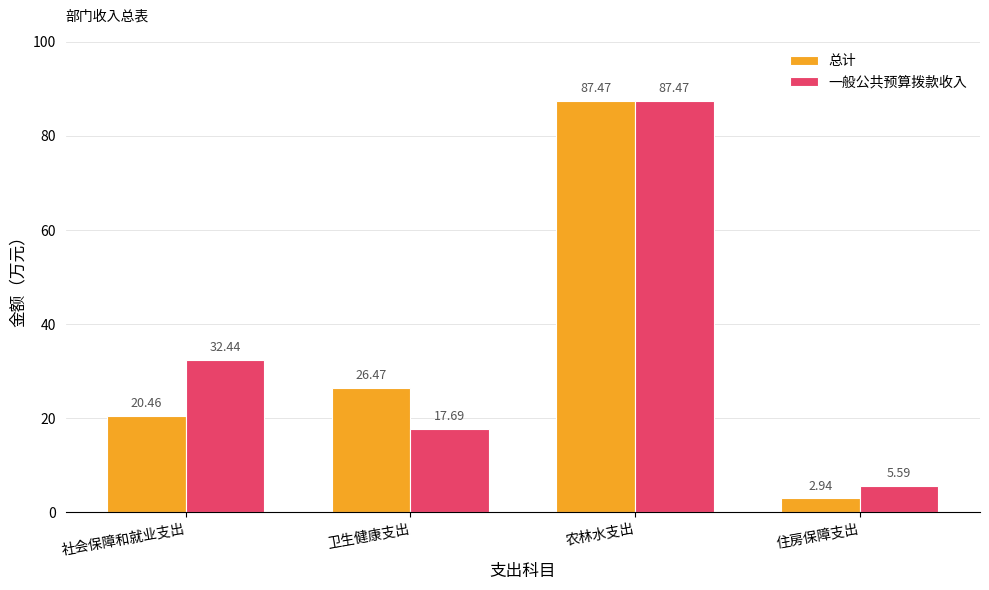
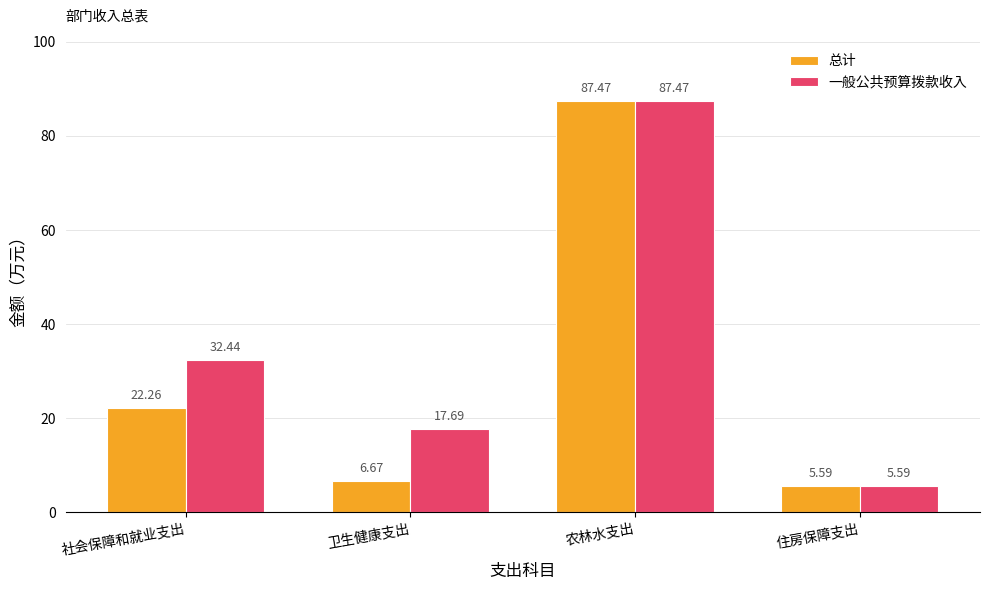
  {
    "总计": {
-     "社会保障和就业支出": 20.46,
-     "卫生健康支出": 26.47,
+     "社会保障和就业支出": 22.26,
+     "卫生健康支出": 6.67,
      "农林水支出": 87.47,
-     "住房保障支出": 2.94
+     "住房保障支出": 5.59
    },
    "一般公共预算拨款收入": {
      "社会保障和就业支出": 32.44,
      "卫生健康支出": 17.69,
      "农林水支出": 87.47,
      "住房保障支出": 5.59
    }
  }
